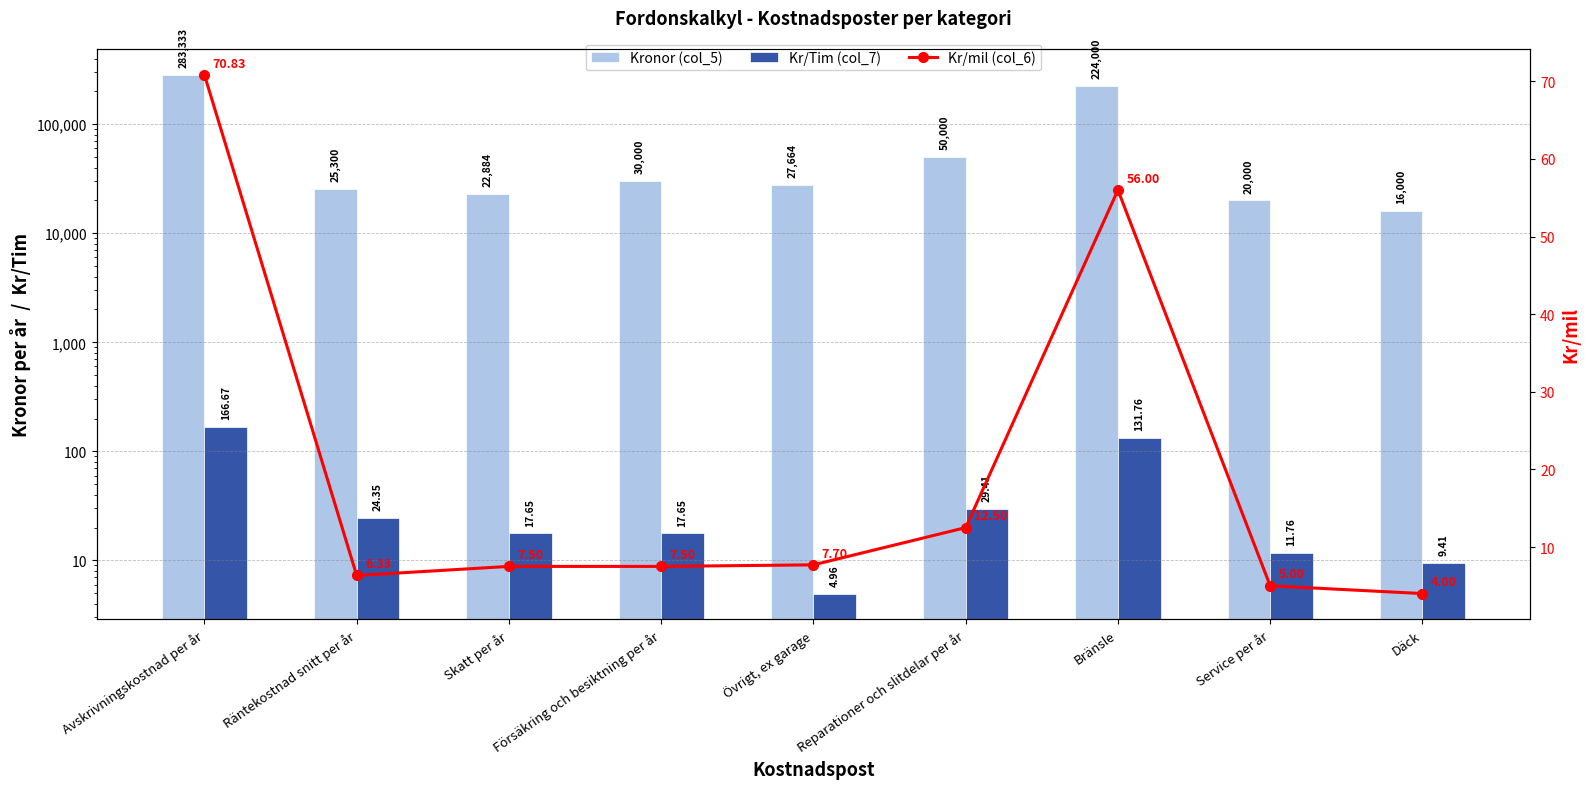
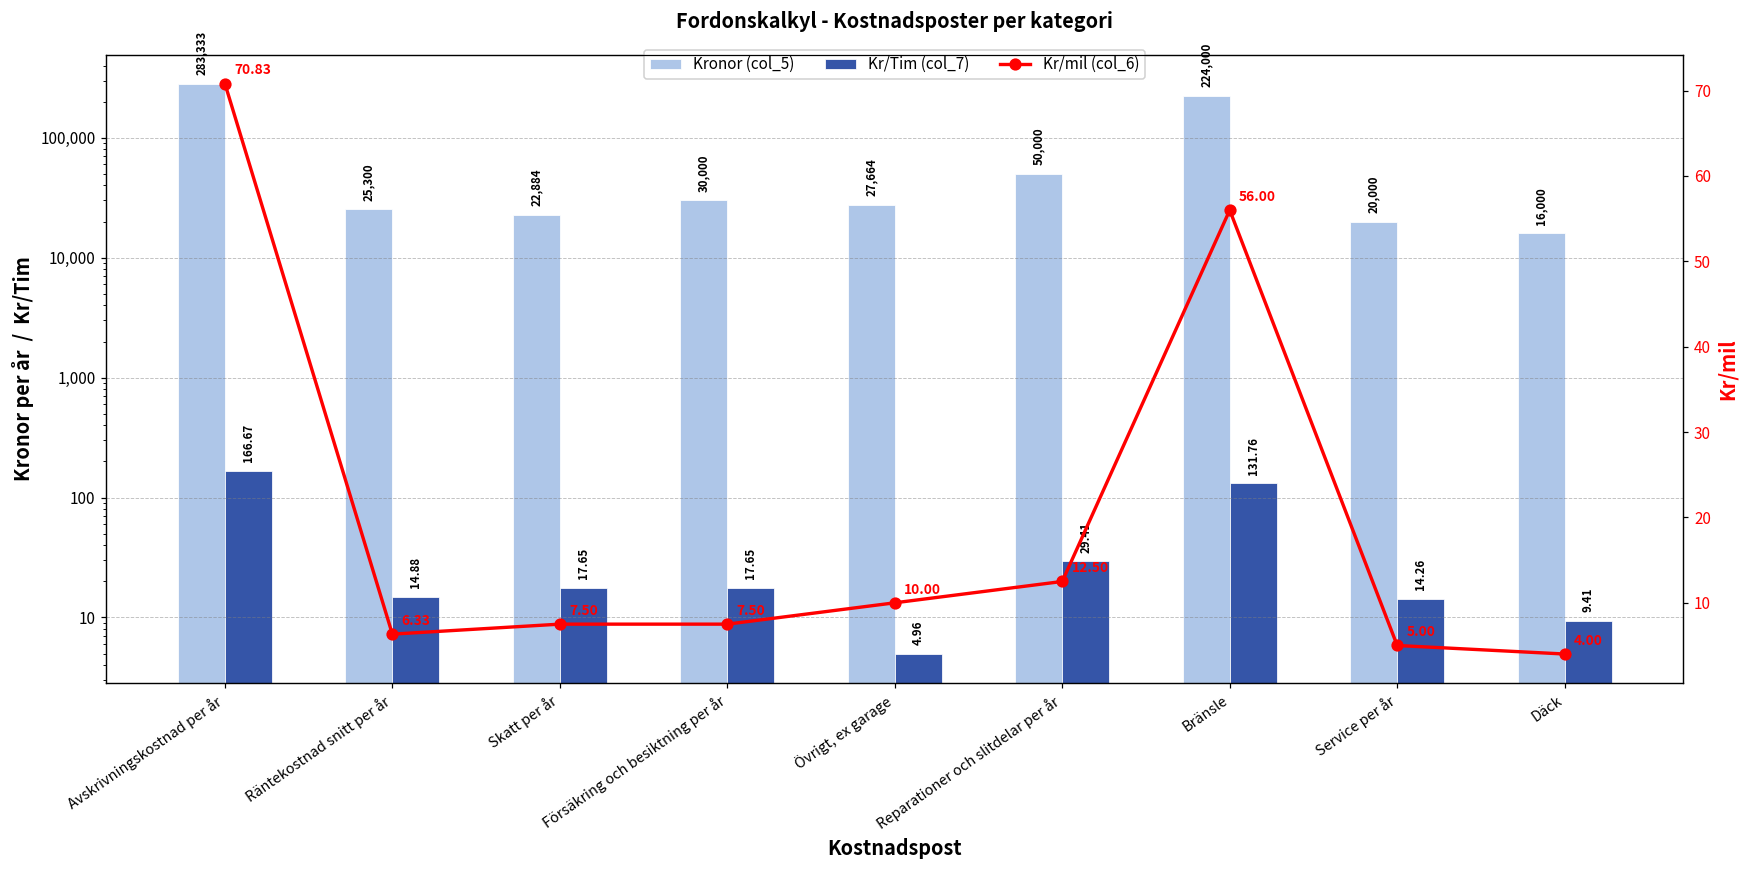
  {
    "Kronor (col_5)": {
      "Avskrivningskostnad per år": "283,333",
      "Räntekostnad snitt per år": "25,300",
      "Skatt per år": "22,884",
      "Försäkring och besiktning per år": "30,000",
      "Övrigt, ex garage": "27,664",
      "Reparationer och slitdelar per år": "50,000",
      "Bränsle": "224,000",
      "Service per år": "20,000",
      "Däck": "16,000"
    },
    "Kr/Tim (col_7)": {
      "Avskrivningskostnad per år": "166.67",
-     "Räntekostnad snitt per år": "24.35",
+     "Räntekostnad snitt per år": "14.88",
      "Skatt per år": "17.65",
      "Försäkring och besiktning per år": "17.65",
      "Övrigt, ex garage": "4.96",
      "Reparationer och slitdelar per år": "29.41",
      "Bränsle": "131.76",
-     "Service per år": "11.76",
+     "Service per år": "14.26",
      "Däck": "9.41"
    },
    "Kr/mil (col_6)": {
      "Avskrivningskostnad per år": "70.83",
      "Räntekostnad snitt per år": "6.33",
      "Skatt per år": "7.50",
      "Försäkring och besiktning per år": "7.50",
-     "Övrigt, ex garage": "7.70",
+     "Övrigt, ex garage": "10.00",
      "Reparationer och slitdelar per år": "12.50",
      "Bränsle": "56.00",
      "Service per år": "5.00",
      "Däck": "4.00"
    }
  }
